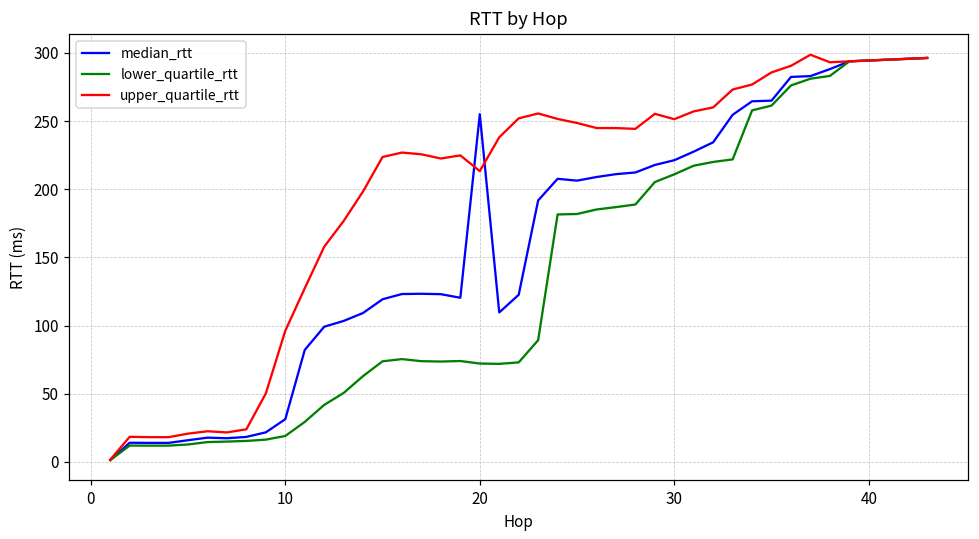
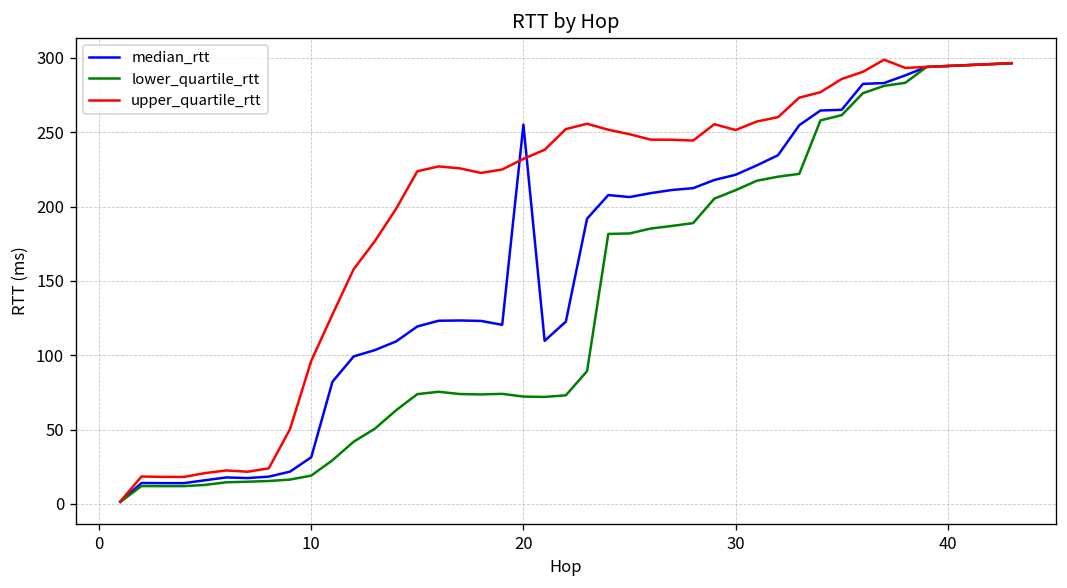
  {
    "median_rtt": {
      "10": 31,
      "20": 255,
      "30": 221
    },
    "lower_quartile_rtt": {
      "10": 19,
      "20": 72,
      "30": 211
    },
    "upper_quartile_rtt": {
      "10": 96,
-     "20": 213,
+     "20": 232,
      "30": 251
    }
  }
